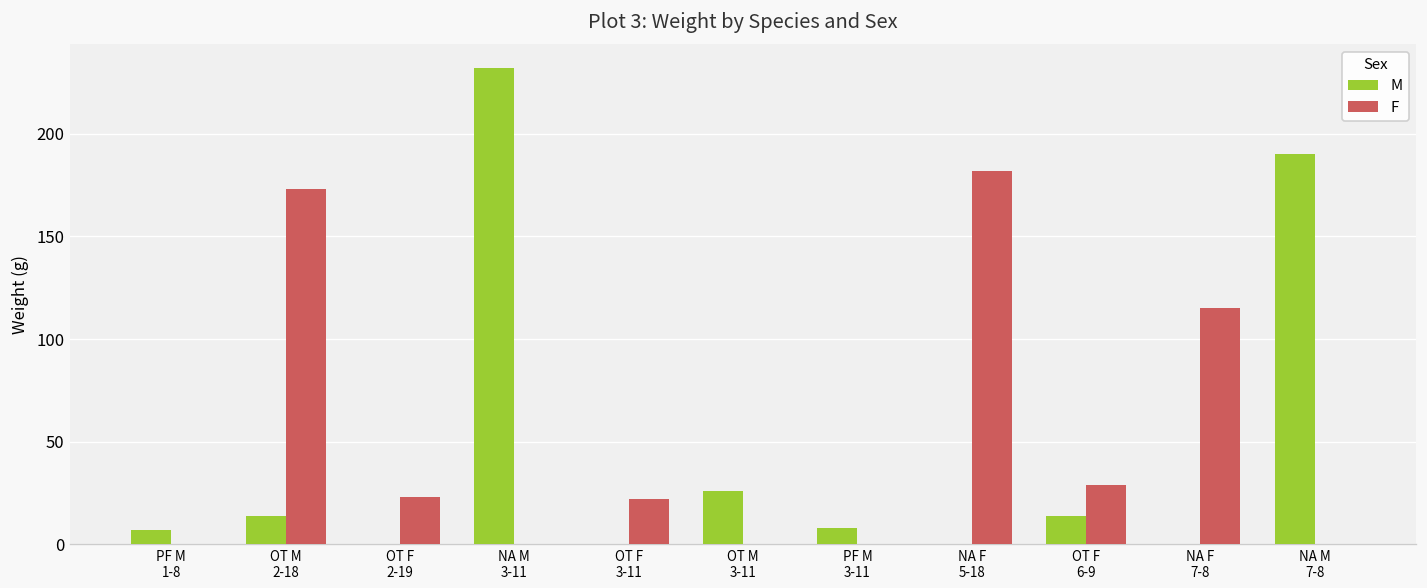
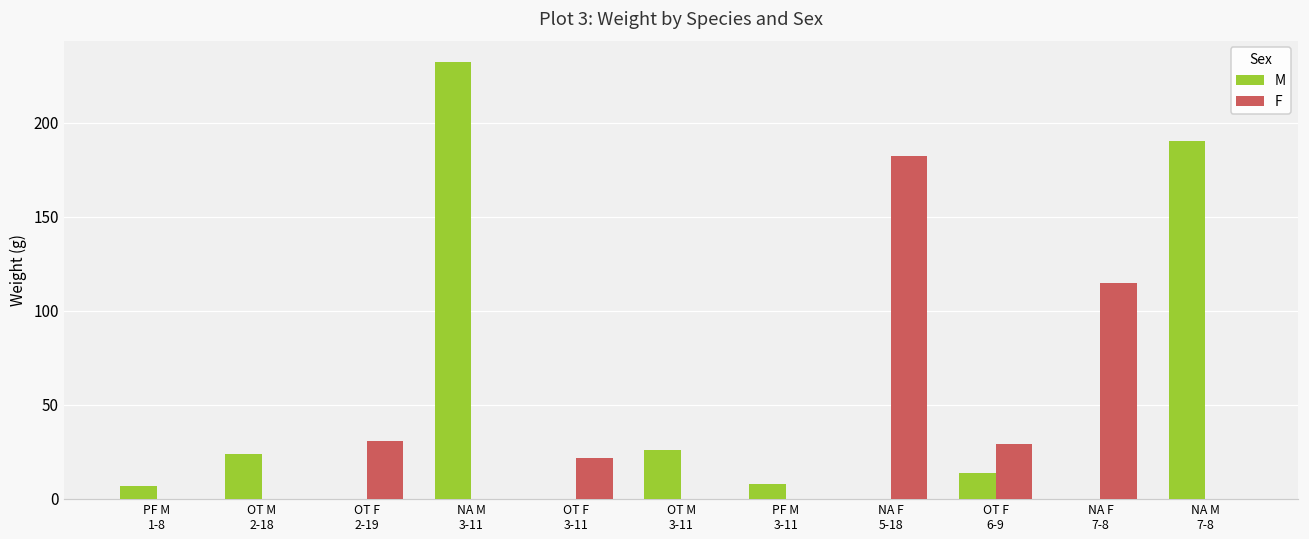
  {
    "M": {
      "PF M 1-8": 7,
-     "OT M 2-18": 14,
+     "OT M 2-18": 24,
      "OT F 2-19": 0,
      "NA M 3-11": 232,
      "OT F 3-11": 0,
      "OT M 3-11": 26,
      "PF M 3-11": 8,
      "NA F 5-18": 0,
      "OT F 6-9": 14,
      "NA F 7-8": 0,
      "NA M 7-8": 190
    },
    "F": {
      "PF M 1-8": 0,
-     "OT M 2-18": 173,
-     "OT F 2-19": 23,
+     "OT M 2-18": 0,
+     "OT F 2-19": 31,
      "NA M 3-11": 0,
      "OT F 3-11": 22,
      "OT M 3-11": 0,
      "PF M 3-11": 0,
      "NA F 5-18": 182,
      "OT F 6-9": 29,
      "NA F 7-8": 115,
      "NA M 7-8": 0
    }
  }
